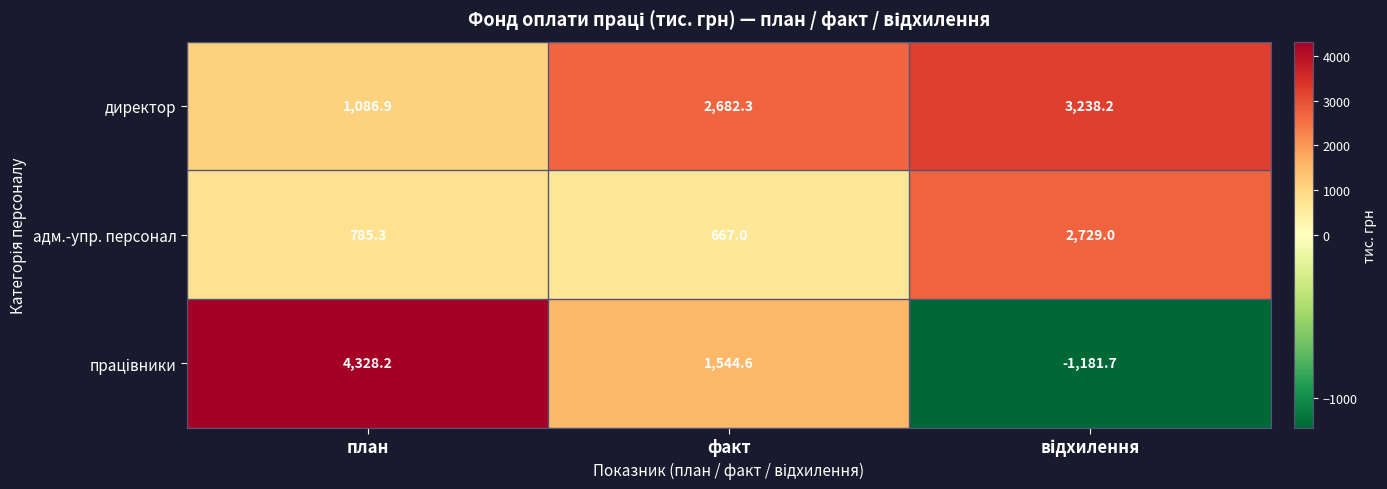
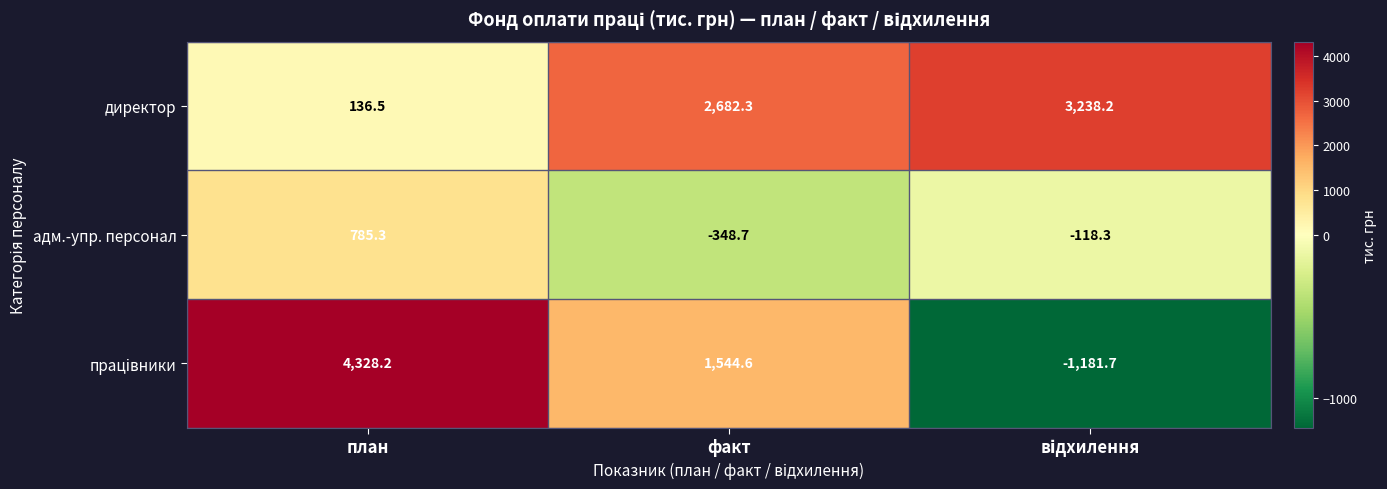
  {
    "директор": {
-     "план": "1,086.9",
+     "план": "136.5",
      "факт": "2,682.3",
      "відхилення": "3,238.2"
    },
    "адм.-упр. персонал": {
      "план": "785.3",
-     "факт": "667.0",
-     "відхилення": "2,729.0"
+     "факт": "-348.7",
+     "відхилення": "-118.3"
    },
    "працівники": {
      "план": "4,328.2",
      "факт": "1,544.6",
      "відхилення": "-1,181.7"
    }
  }
